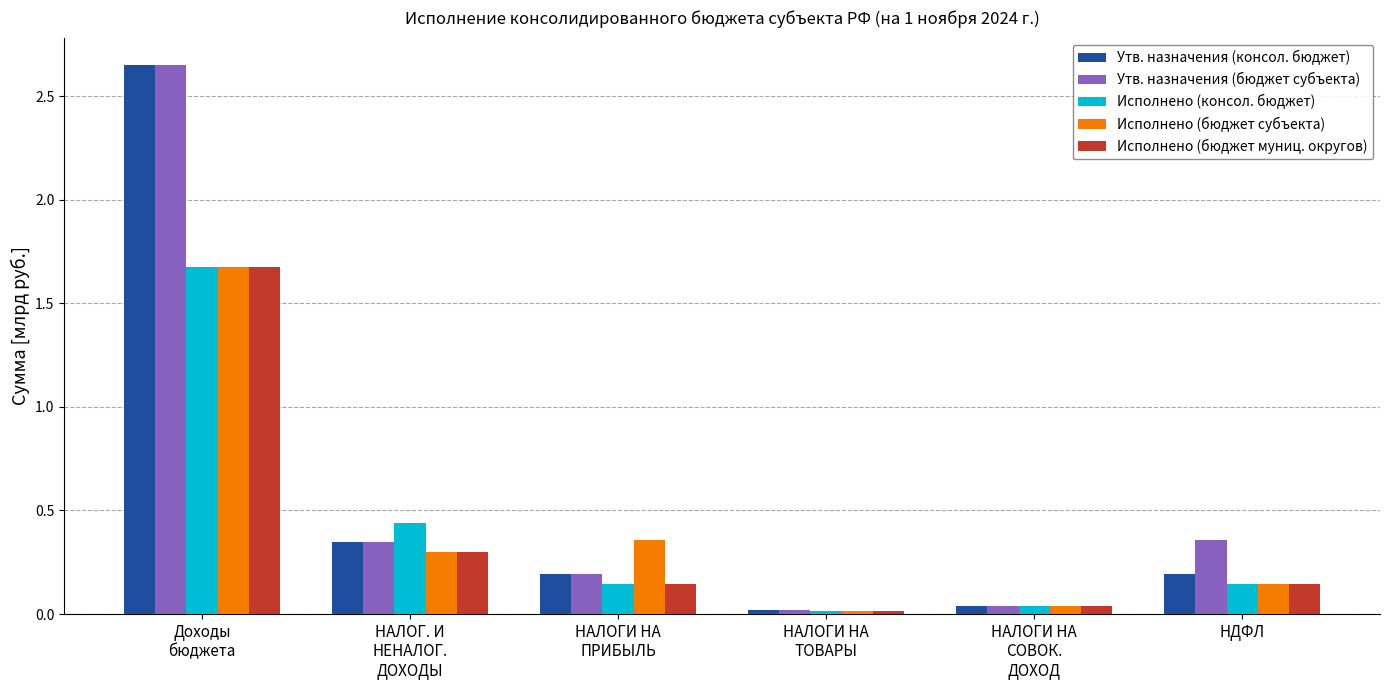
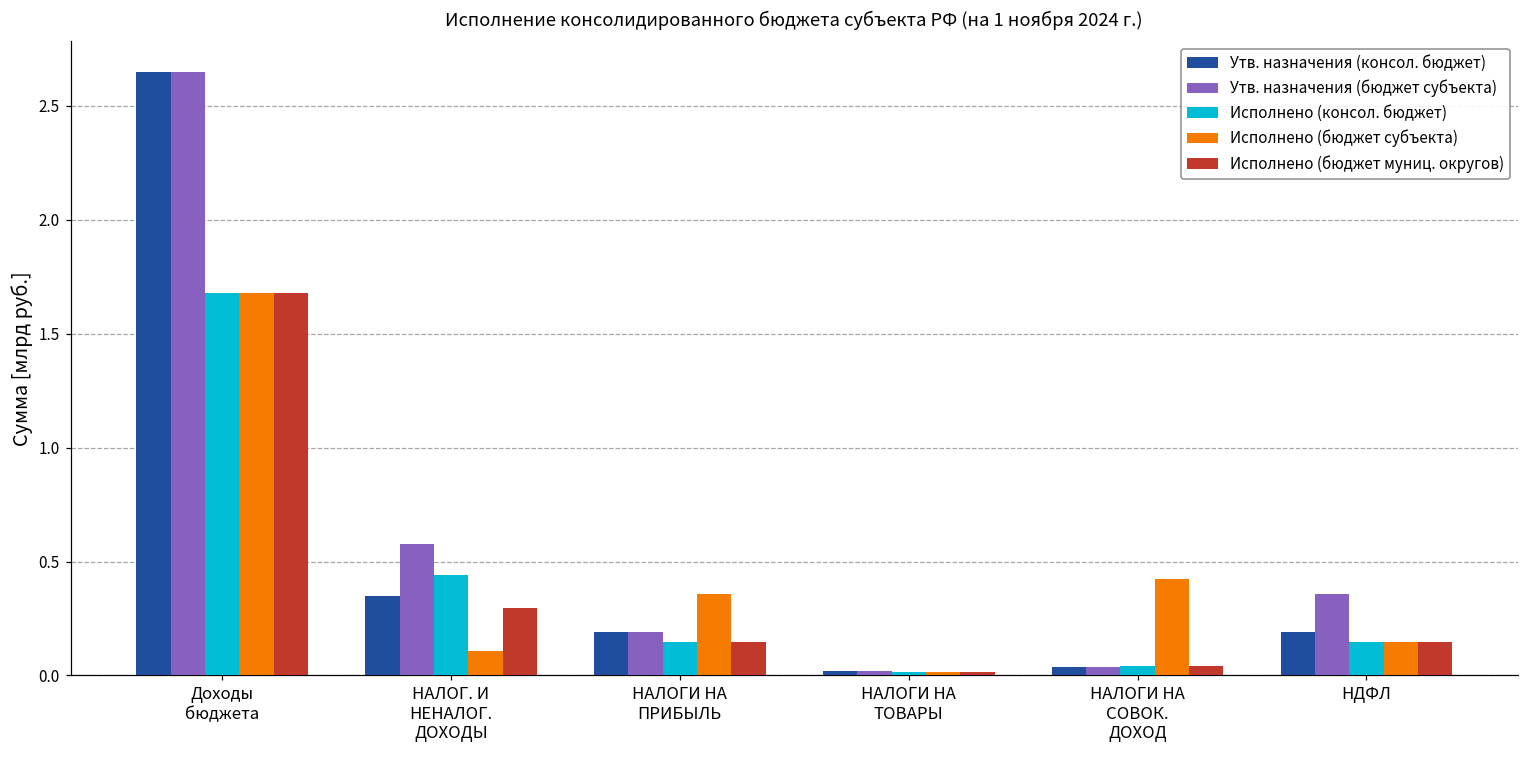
  {
    "Утв. назначения (консол. бюджет)": {
      "Доходы бюджета": 2.65,
      "НАЛОГ. И НЕНАЛОГ. ДОХОДЫ": 0.35,
      "НАЛОГИ НА ПРИБЫЛЬ": 0.19,
      "НАЛОГИ НА ТОВАРЫ": 0.02,
      "НАЛОГИ НА СОВОК. ДОХОД": 0.04,
      "НДФЛ": 0.19
    },
    "Утв. назначения (бюджет субъекта)": {
      "Доходы бюджета": 2.65,
-     "НАЛОГ. И НЕНАЛОГ. ДОХОДЫ": 0.35,
+     "НАЛОГ. И НЕНАЛОГ. ДОХОДЫ": 0.58,
      "НАЛОГИ НА ПРИБЫЛЬ": 0.19,
      "НАЛОГИ НА ТОВАРЫ": 0.02,
      "НАЛОГИ НА СОВОК. ДОХОД": 0.04,
      "НДФЛ": 0.36
    },
    "Исполнено (консол. бюджет)": {
      "Доходы бюджета": 1.68,
      "НАЛОГ. И НЕНАЛОГ. ДОХОДЫ": 0.44,
      "НАЛОГИ НА ПРИБЫЛЬ": 0.15,
      "НАЛОГИ НА ТОВАРЫ": 0.02,
      "НАЛОГИ НА СОВОК. ДОХОД": 0.04,
      "НДФЛ": 0.15
    },
    "Исполнено (бюджет субъекта)": {
      "Доходы бюджета": 1.68,
-     "НАЛОГ. И НЕНАЛОГ. ДОХОДЫ": 0.30,
+     "НАЛОГ. И НЕНАЛОГ. ДОХОДЫ": 0.11,
      "НАЛОГИ НА ПРИБЫЛЬ": 0.36,
      "НАЛОГИ НА ТОВАРЫ": 0.02,
-     "НАЛОГИ НА СОВОК. ДОХОД": 0.04,
+     "НАЛОГИ НА СОВОК. ДОХОД": 0.42,
      "НДФЛ": 0.15
    },
    "Исполнено (бюджет муниц. округов)": {
      "Доходы бюджета": 1.68,
      "НАЛОГ. И НЕНАЛОГ. ДОХОДЫ": 0.30,
      "НАЛОГИ НА ПРИБЫЛЬ": 0.15,
      "НАЛОГИ НА ТОВАРЫ": 0.02,
      "НАЛОГИ НА СОВОК. ДОХОД": 0.04,
      "НДФЛ": 0.15
    }
  }
